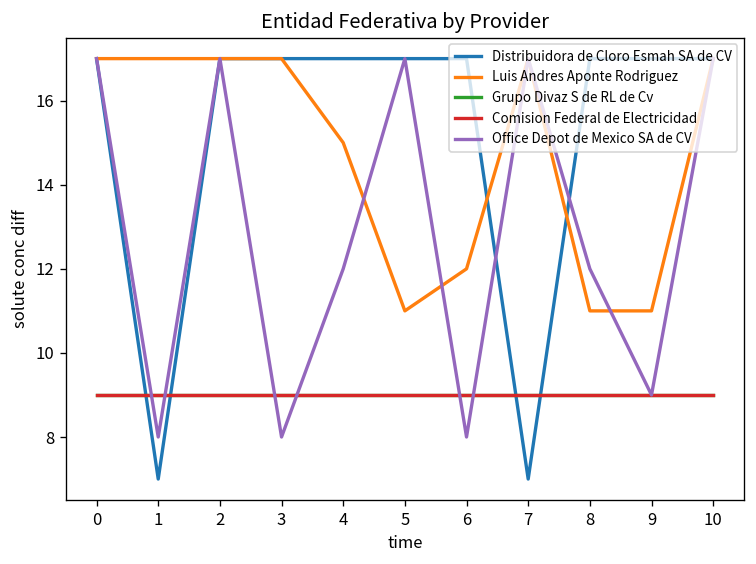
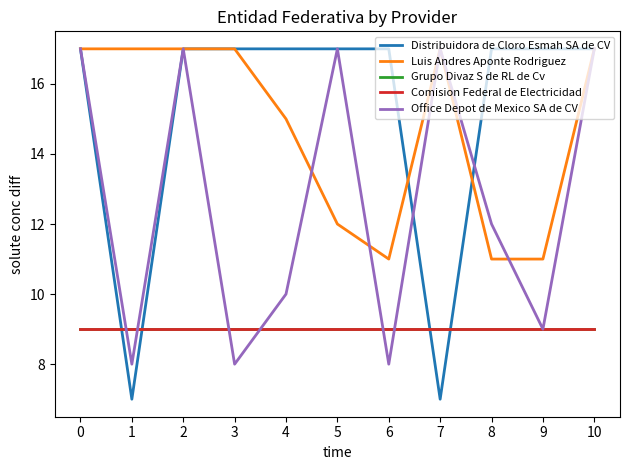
  {
    "Distribuidora de Cloro Esmah SA de CV": {
      "1": 7,
      "4": 17,
      "7": 7
    },
    "Luis Andres Aponte Rodriguez": {
      "1": 17,
      "4": 15,
-     "5": 11,
-     "6": 12,
+     "5": 12,
+     "6": 11,
      "8": 11,
      "9": 11
    },
    "Comision Federal de Electricidad": {
      "0": 9,
      "1": 9,
      "2": 9,
      "3": 9,
      "4": 9,
      "5": 9,
      "6": 9,
      "7": 9,
      "8": 9,
      "10": 9
    },
    "Office Depot de Mexico SA de CV": {
      "1": 8,
      "3": 8,
-     "4": 12,
+     "4": 10,
      "6": 8,
      "8": 12
    }
  }
